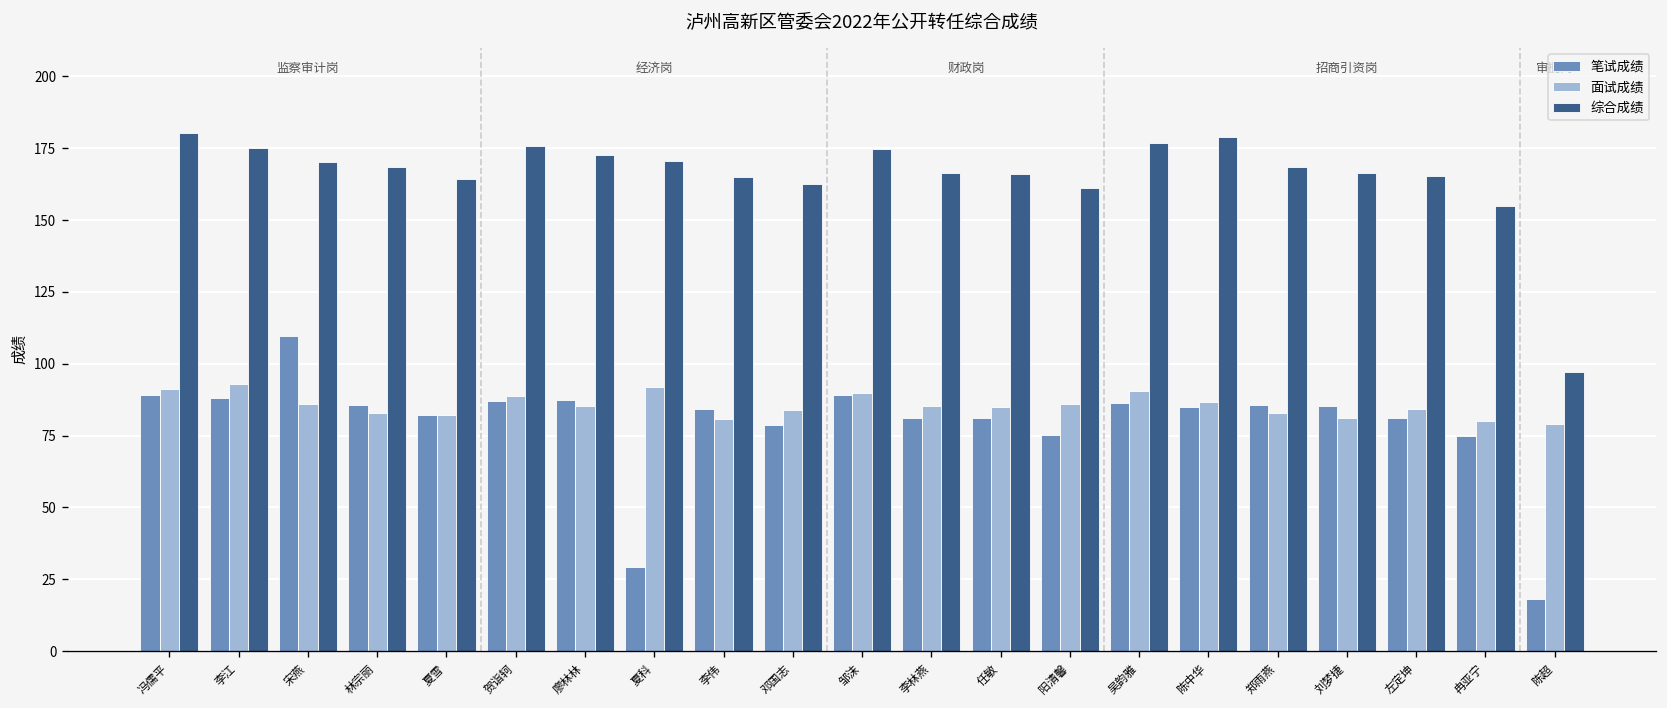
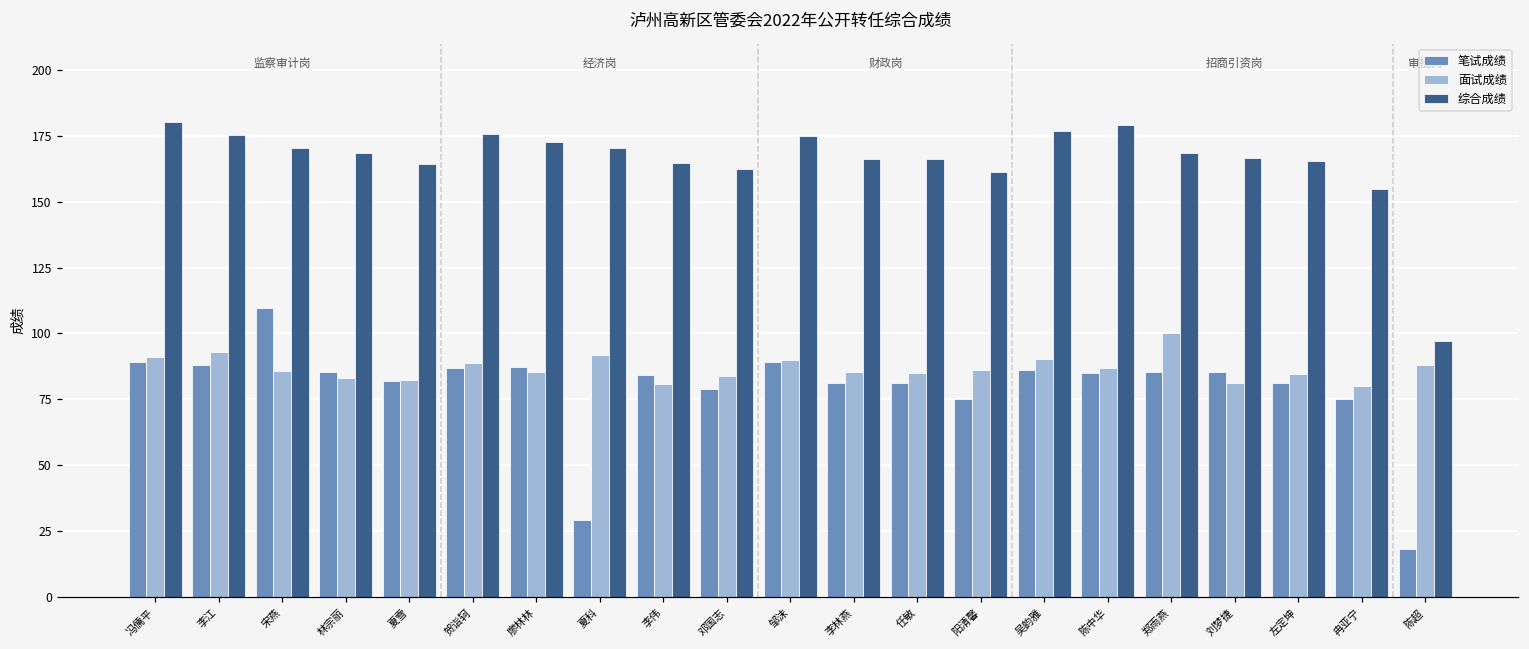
  {
    "笔试成绩": {
      "冯儒平": 89,
      "李江": 88,
      "宋燕": 110,
      "林宗丽": 86,
      "夏雪": 82,
      "贺诣轲": 87,
      "廖林林": 87,
      "夏科": 29,
      "李伟": 84,
      "邓国志": 79,
      "邹沫": 89,
      "李林燕": 81,
      "任敏": 81,
      "阳清馨": 75,
      "吴韵雅": 86,
      "陈中华": 85,
      "郑雨燕": 86,
      "刘梦捷": 85,
      "左定坤": 81,
      "冉亚宁": 75,
      "陈超": 18
    },
    "面试成绩": {
      "冯儒平": 91,
      "李江": 93,
      "宋燕": 86,
      "林宗丽": 83,
      "夏雪": 82,
      "贺诣轲": 89,
      "廖林林": 85,
      "夏科": 92,
      "李伟": 81,
      "邓国志": 84,
      "邹沫": 90,
      "李林燕": 85,
      "任敏": 85,
      "阳清馨": 86,
      "吴韵雅": 90,
      "陈中华": 87,
-     "郑雨燕": 83,
+     "郑雨燕": 100,
      "刘梦捷": 81,
      "左定坤": 84,
      "冉亚宁": 80,
-     "陈超": 79
+     "陈超": 88
    },
    "综合成绩": {
      "冯儒平": 180,
      "李江": 175,
      "宋燕": 170,
      "林宗丽": 169,
      "夏雪": 164,
      "贺诣轲": 176,
      "廖林林": 173,
      "夏科": 171,
      "李伟": 165,
      "邓国志": 163,
      "邹沫": 175,
      "李林燕": 166,
      "任敏": 166,
      "阳清馨": 161,
      "吴韵雅": 177,
      "陈中华": 179,
      "郑雨燕": 169,
      "刘梦捷": 166,
      "左定坤": 165,
      "冉亚宁": 155,
      "陈超": 97
    }
  }
